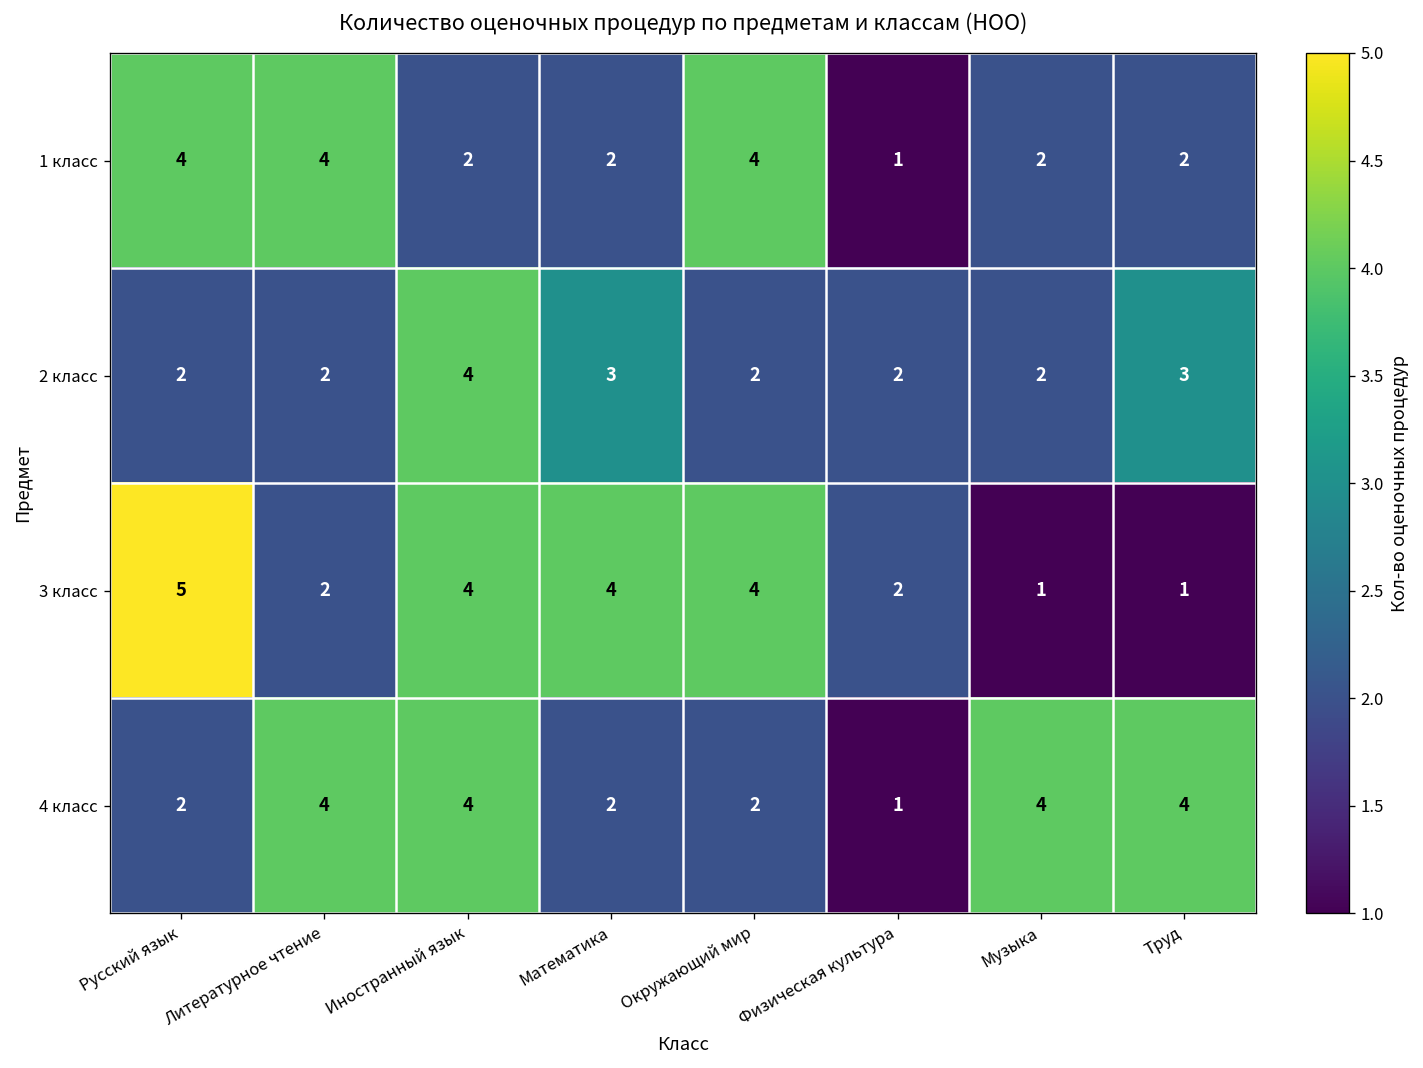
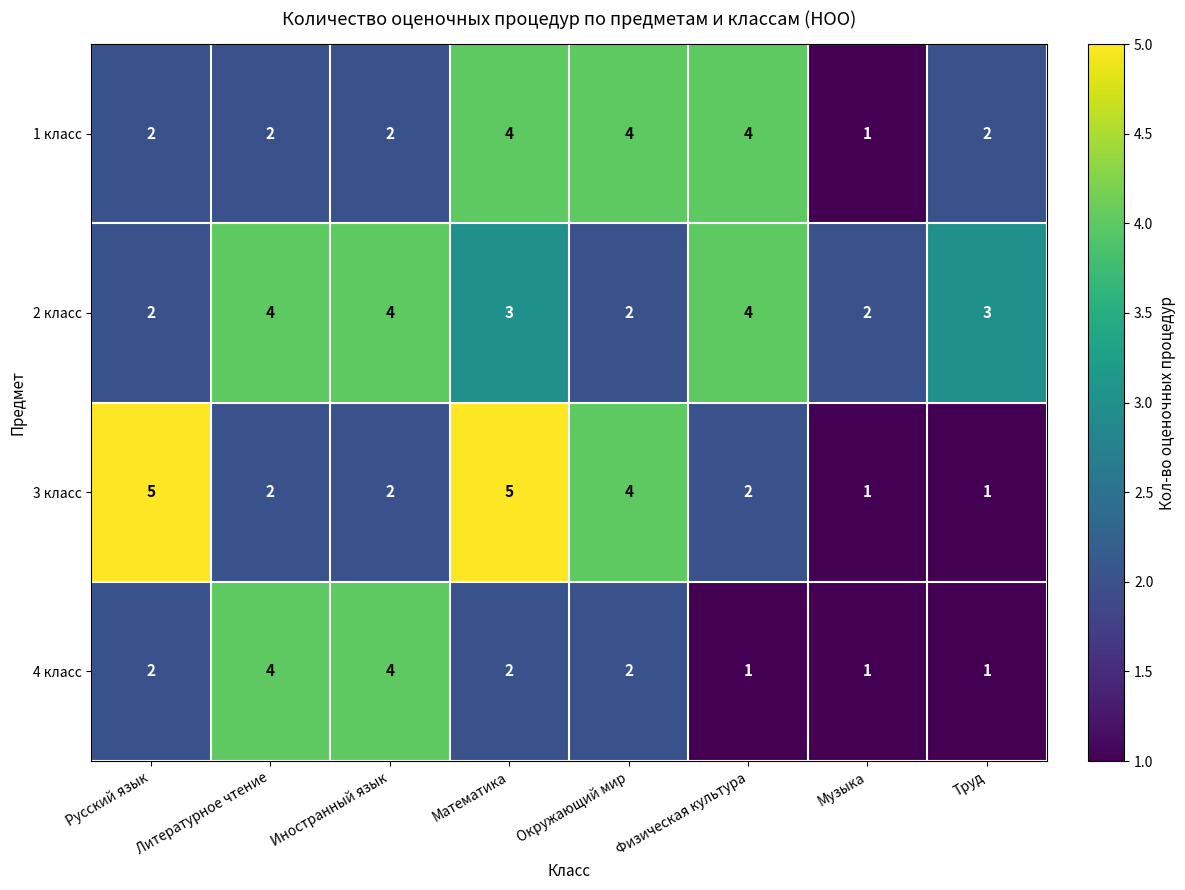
  {
    "1 класс": {
-     "Русский язык": 4,
-     "Литературное чтение": 4,
+     "Русский язык": 2,
+     "Литературное чтение": 2,
      "Иностранный язык": 2,
-     "Математика": 2,
+     "Математика": 4,
      "Окружающий мир": 4,
-     "Физическая культура": 1,
-     "Музыка": 2,
+     "Физическая культура": 4,
+     "Музыка": 1,
      "Труд": 2
    },
    "2 класс": {
      "Русский язык": 2,
-     "Литературное чтение": 2,
+     "Литературное чтение": 4,
      "Иностранный язык": 4,
      "Математика": 3,
      "Окружающий мир": 2,
-     "Физическая культура": 2,
+     "Физическая культура": 4,
      "Музыка": 2,
      "Труд": 3
    },
    "3 класс": {
      "Русский язык": 5,
      "Литературное чтение": 2,
-     "Иностранный язык": 4,
-     "Математика": 4,
+     "Иностранный язык": 2,
+     "Математика": 5,
      "Окружающий мир": 4,
      "Физическая культура": 2,
      "Музыка": 1,
      "Труд": 1
    },
    "4 класс": {
      "Русский язык": 2,
      "Литературное чтение": 4,
      "Иностранный язык": 4,
      "Математика": 2,
      "Окружающий мир": 2,
      "Физическая культура": 1,
-     "Музыка": 4,
-     "Труд": 4
+     "Музыка": 1,
+     "Труд": 1
    }
  }
